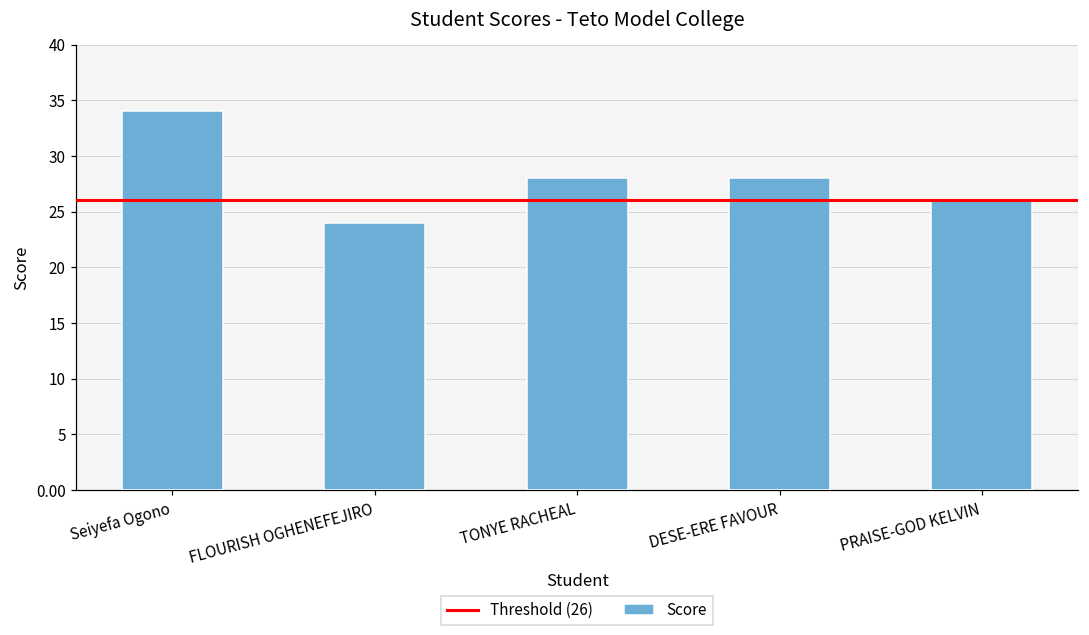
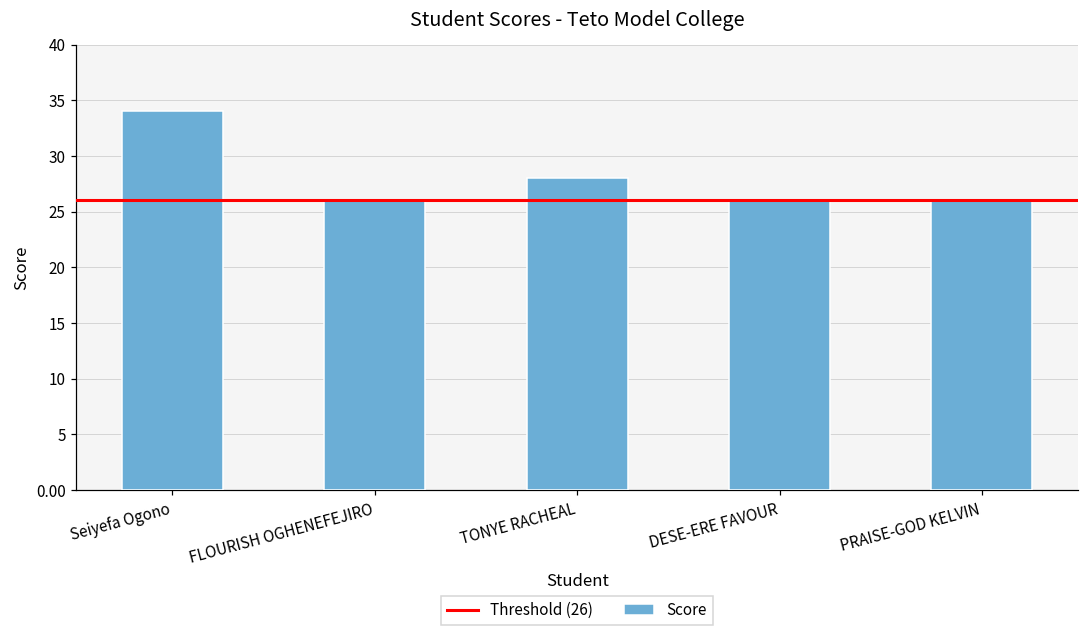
  {
    "Seiyefa Ogono": 34,
-   "FLOURISH OGHENEFEJIRO": 24,
+   "FLOURISH OGHENEFEJIRO": 26,
    "TONYE RACHEAL": 28,
-   "DESE-ERE FAVOUR": 28,
+   "DESE-ERE FAVOUR": 26,
    "PRAISE-GOD KELVIN": 26
  }
